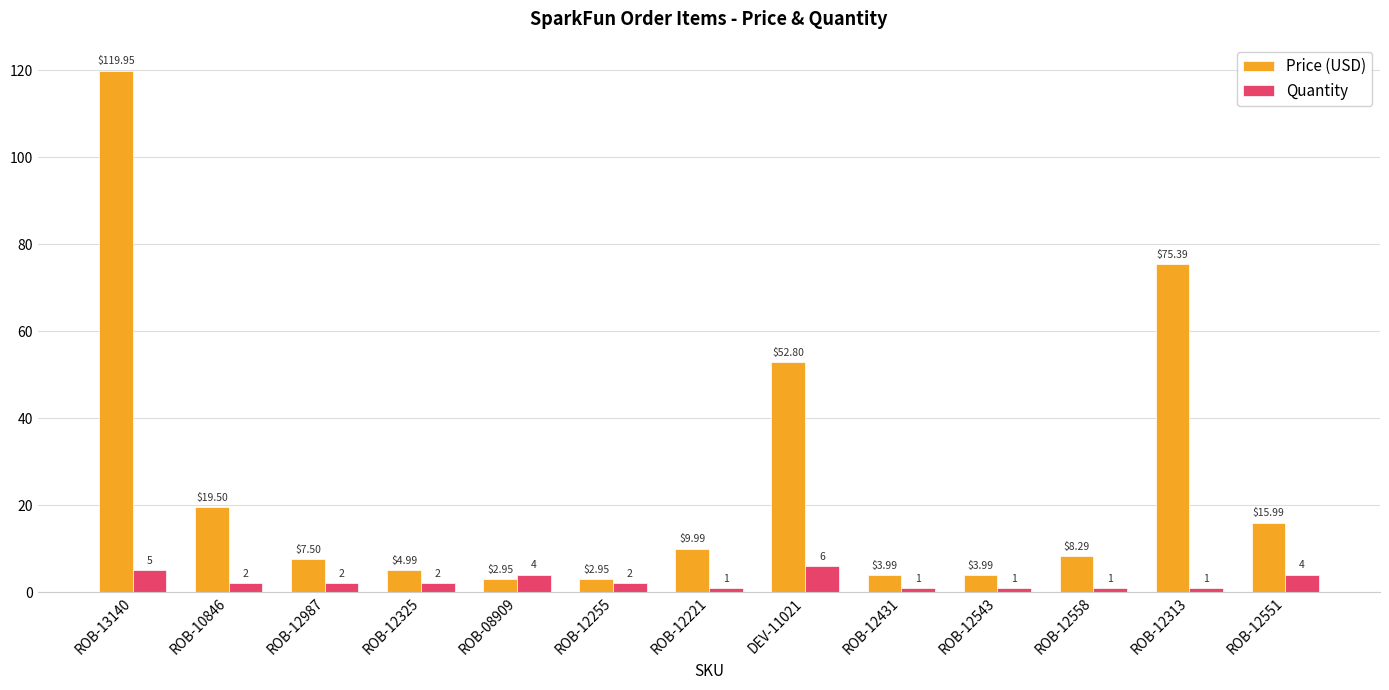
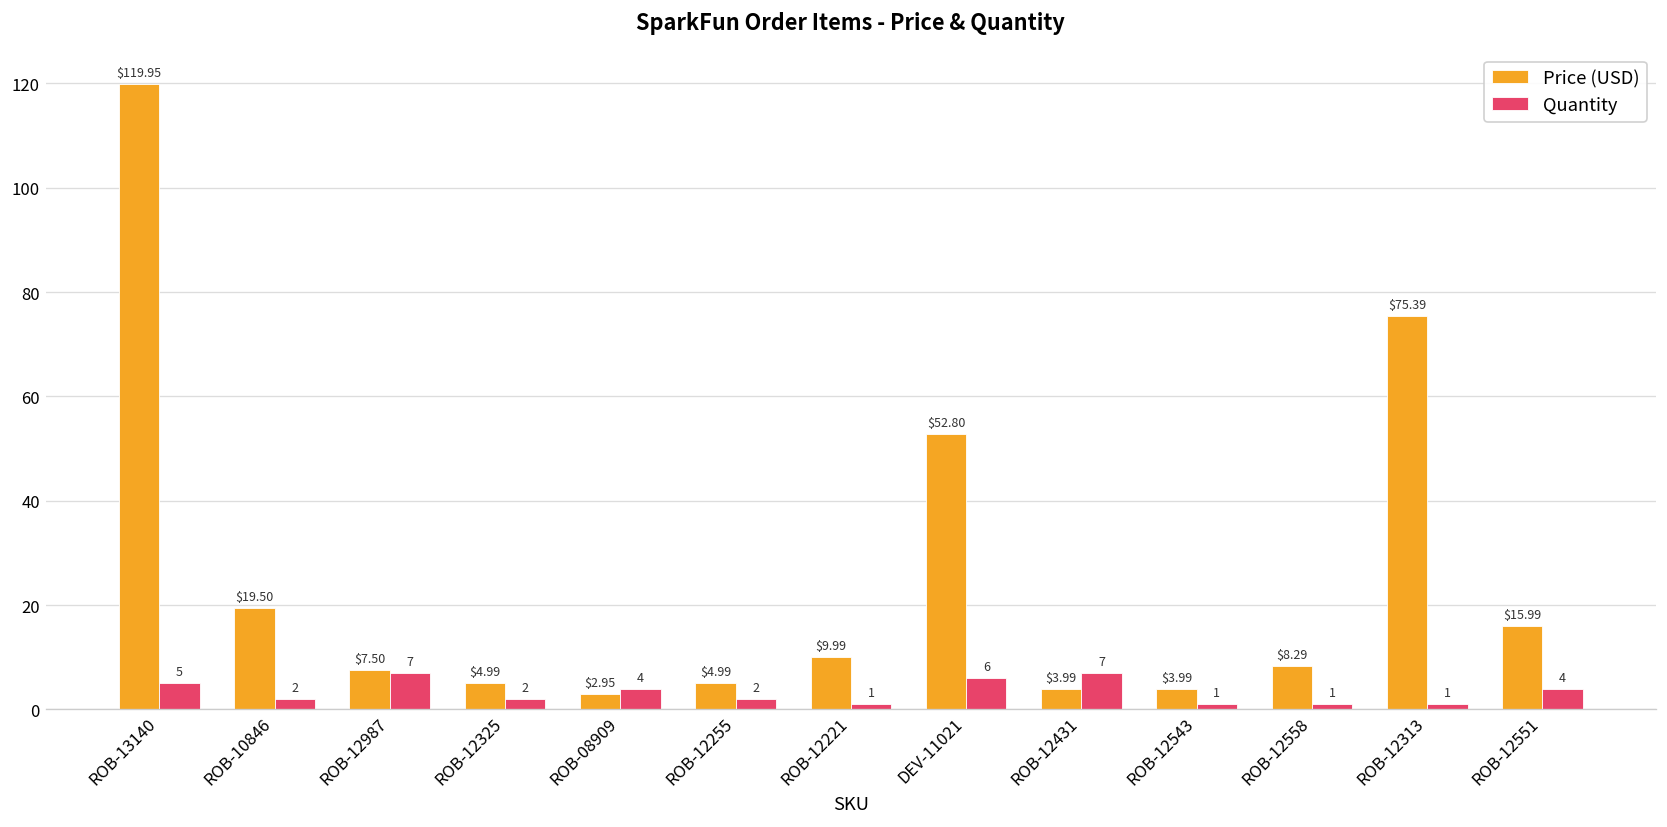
  {
    "Price (USD)": {
      "ROB-13140": "$119.95",
      "ROB-10846": "$19.50",
      "ROB-12987": "$7.50",
      "ROB-12325": "$4.99",
      "ROB-08909": "$2.95",
-     "ROB-12255": "$2.95",
+     "ROB-12255": "$4.99",
      "ROB-12221": "$9.99",
      "DEV-11021": "$52.80",
      "ROB-12431": "$3.99",
      "ROB-12543": "$3.99",
      "ROB-12558": "$8.29",
      "ROB-12313": "$75.39",
      "ROB-12551": "$15.99"
    },
    "Quantity": {
      "ROB-13140": "5",
      "ROB-10846": "2",
-     "ROB-12987": "2",
+     "ROB-12987": "7",
      "ROB-12325": "2",
      "ROB-08909": "4",
      "ROB-12255": "2",
      "ROB-12221": "1",
      "DEV-11021": "6",
-     "ROB-12431": "1",
+     "ROB-12431": "7",
      "ROB-12543": "1",
      "ROB-12558": "1",
      "ROB-12313": "1",
      "ROB-12551": "4"
    }
  }
